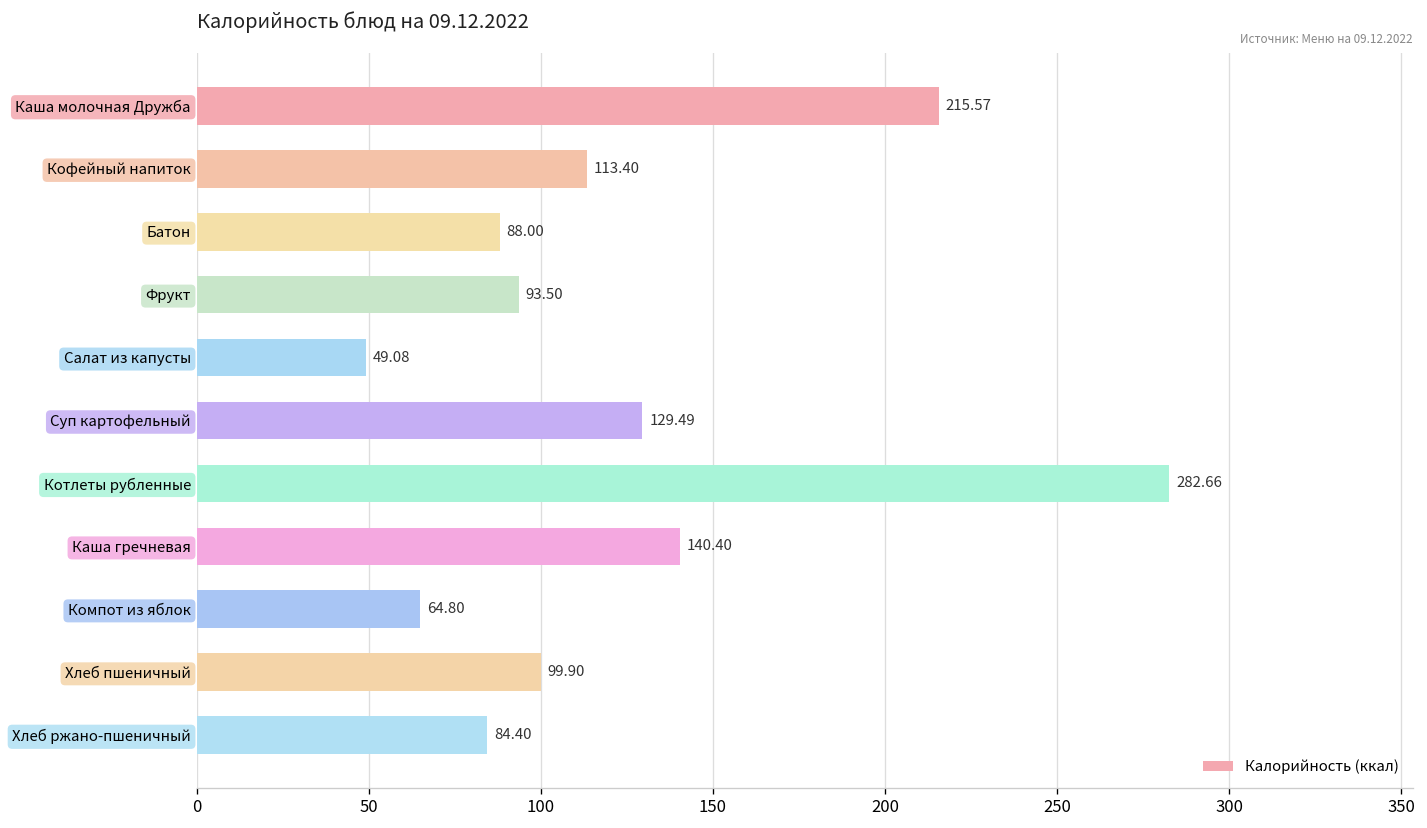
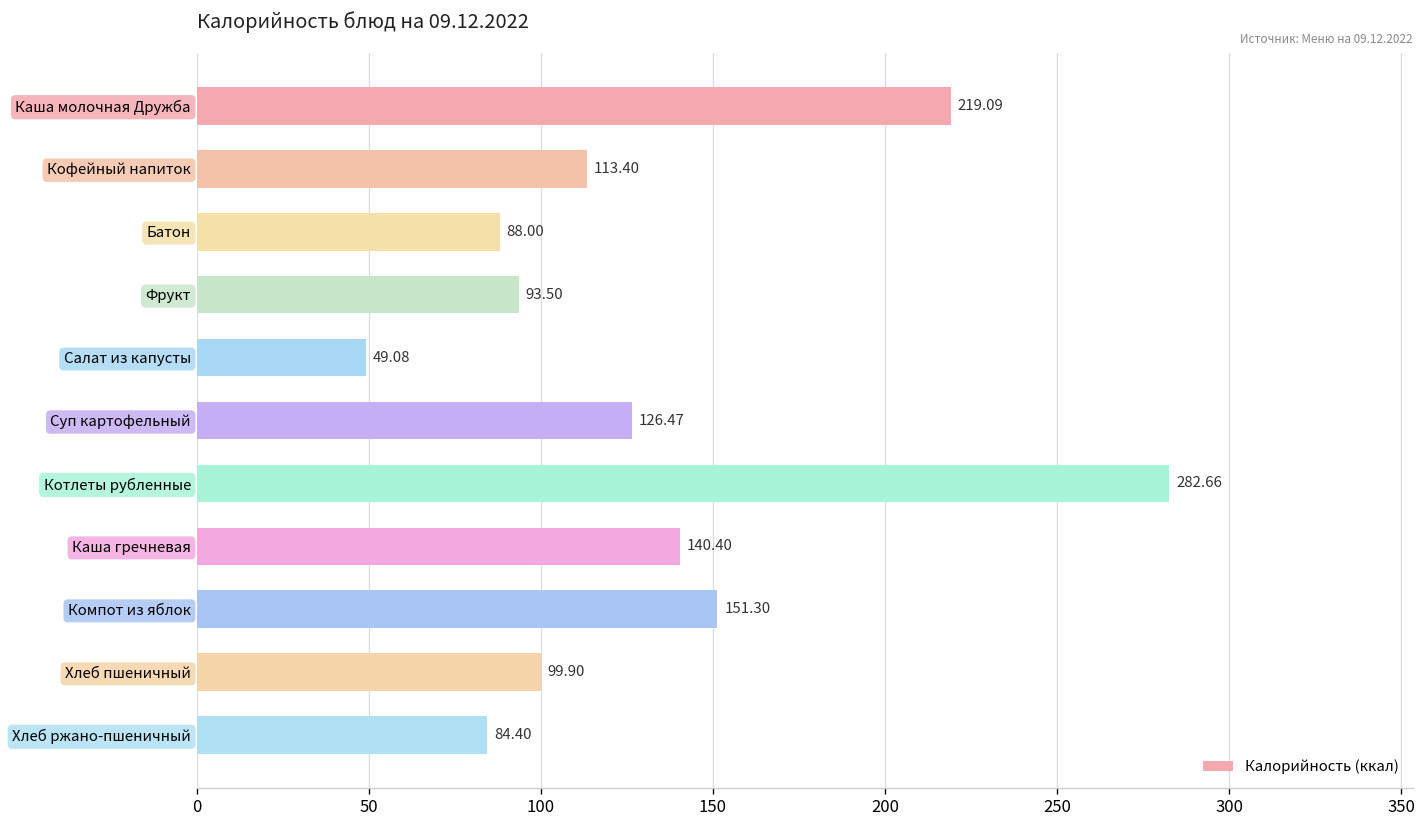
  {
-   "Каша молочная Дружба": 215.57,
+   "Каша молочная Дружба": 219.09,
    "Кофейный напиток": 113.40,
    "Батон": 88.00,
    "Фрукт": 93.50,
    "Салат из капусты": 49.08,
-   "Суп картофельный": 129.49,
+   "Суп картофельный": 126.47,
    "Котлеты рубленные": 282.66,
    "Каша гречневая": 140.40,
-   "Компот из яблок": 64.80,
+   "Компот из яблок": 151.30,
    "Хлеб пшеничный": 99.90,
    "Хлеб ржано-пшеничный": 84.40
  }
